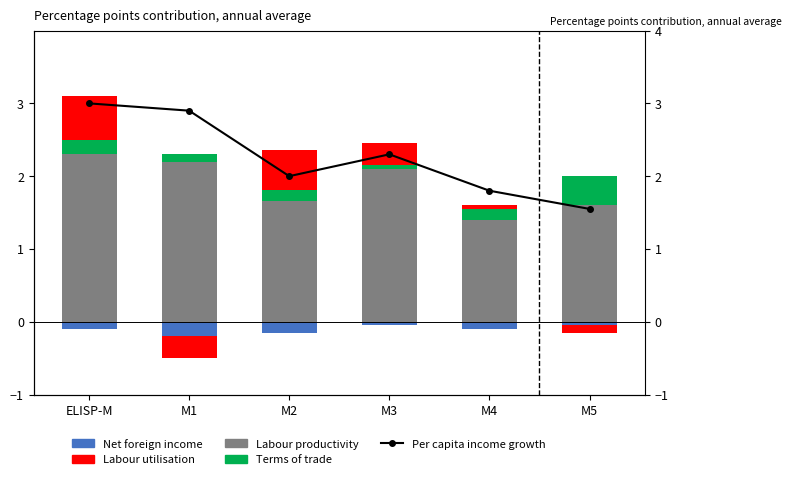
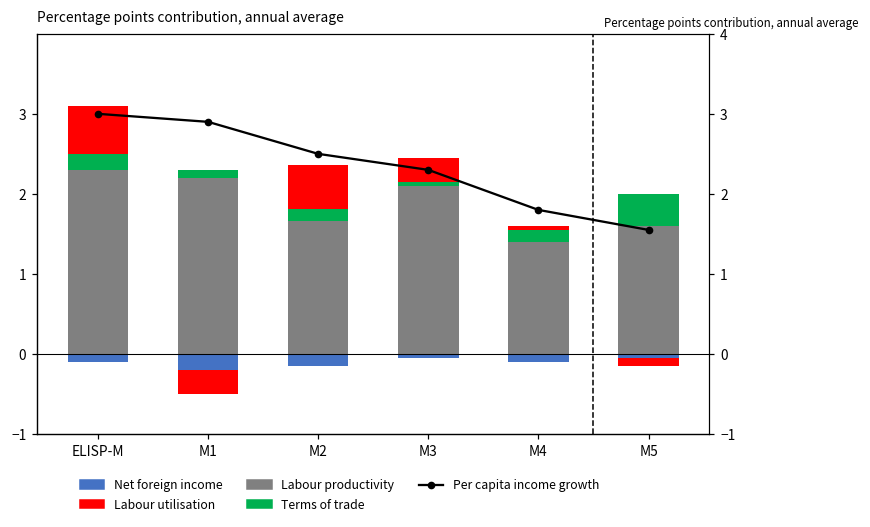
  {
    "Labour productivity": {
      "ELISP-M": 2.3,
      "M1": 2.2,
      "M2": 1.7,
      "M3": 2.1,
      "M4": 1.4,
      "M5": 1.6
    },
    "Terms of trade": {
      "ELISP-M": 0.2,
      "M1": 0.1,
      "M2": 0.1,
      "M3": 0.0,
      "M4": 0.1,
      "M5": 0.4
    },
    "Per capita income growth": {
      "ELISP-M": 3.0,
      "M1": 2.9,
-     "M2": 2.0,
+     "M2": 2.5,
      "M3": 2.3,
      "M4": 1.8,
      "M5": 1.6
    }
  }
